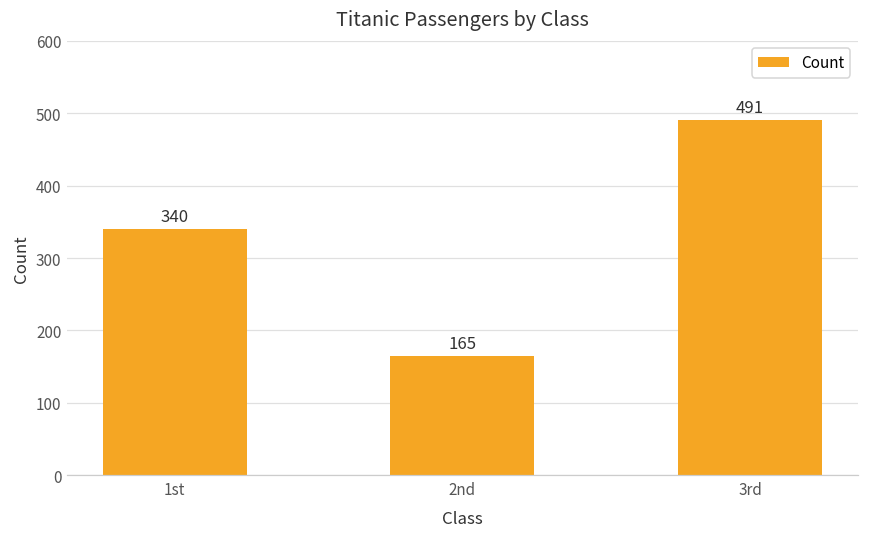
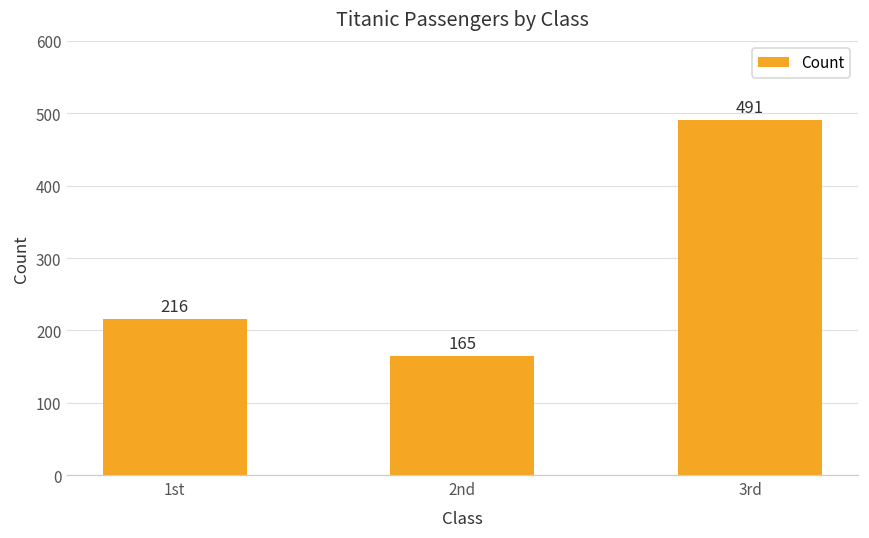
  {
-   "1st": 340,
+   "1st": 216,
    "2nd": 165,
    "3rd": 491
  }
